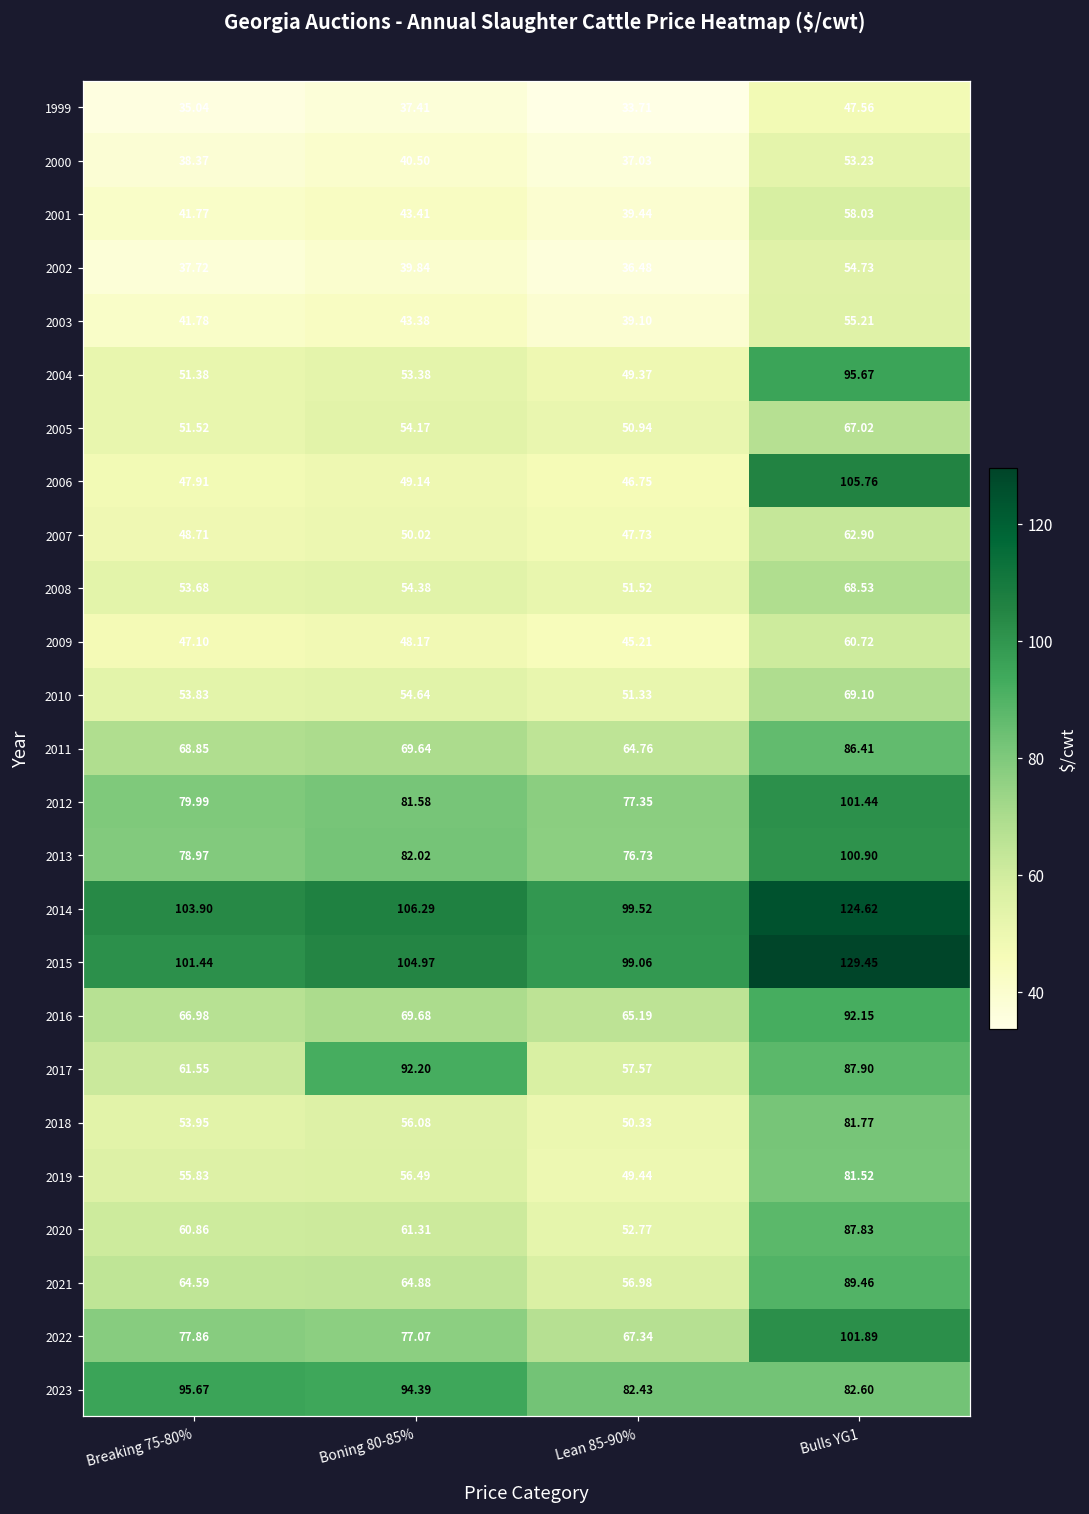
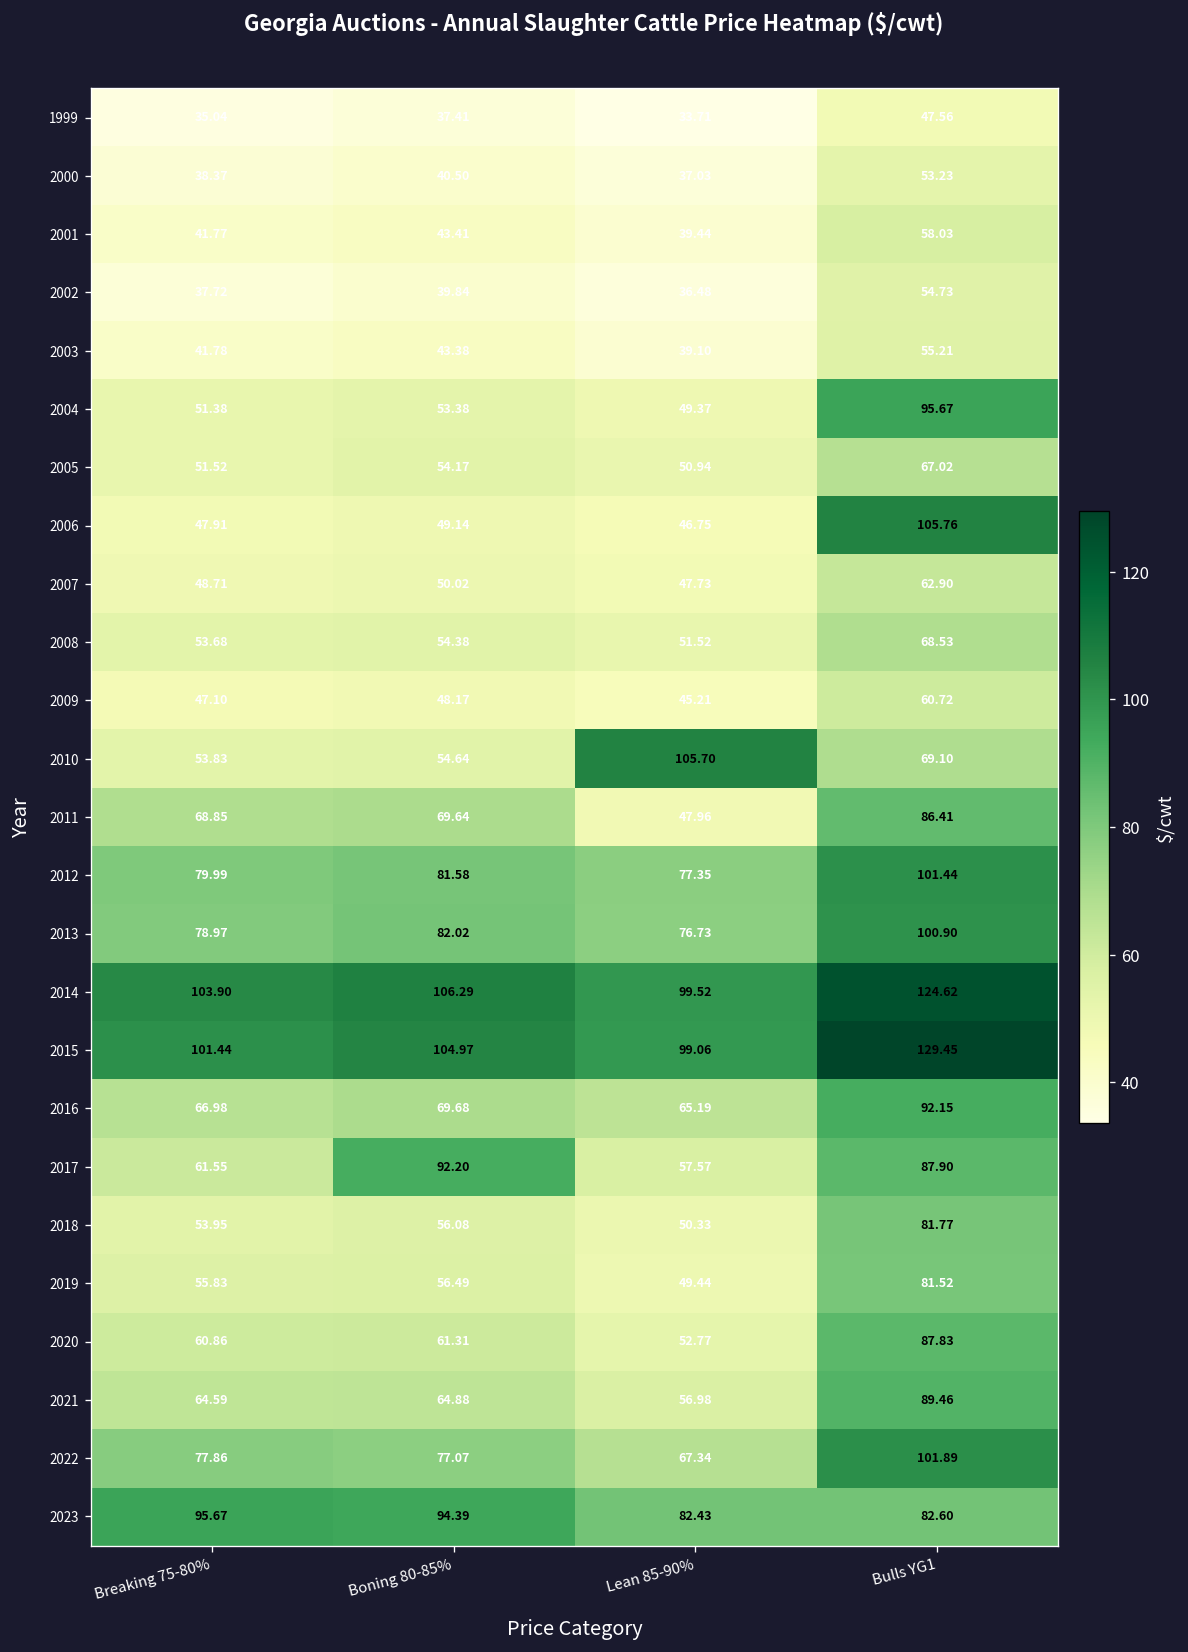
  {
    "1999": {
      "Bulls YG1": 47.56
    },
    "2000": {
      "Boning 80-85%": 40.50,
      "Bulls YG1": 53.23
    },
    "2001": {
      "Breaking 75-80%": 41.77,
      "Boning 80-85%": 43.41,
      "Bulls YG1": 58.03
    },
    "2002": {
      "Boning 80-85%": 39.84,
      "Bulls YG1": 54.73
    },
    "2003": {
      "Breaking 75-80%": 41.78,
      "Boning 80-85%": 43.38,
      "Bulls YG1": 55.21
    },
    "2004": {
      "Breaking 75-80%": 51.38,
      "Boning 80-85%": 53.38,
      "Lean 85-90%": 49.37,
      "Bulls YG1": 95.67
    },
    "2005": {
      "Breaking 75-80%": 51.52,
      "Boning 80-85%": 54.17,
      "Lean 85-90%": 50.94,
      "Bulls YG1": 67.02
    },
    "2006": {
      "Breaking 75-80%": 47.91,
      "Boning 80-85%": 49.14,
      "Lean 85-90%": 46.75,
      "Bulls YG1": 105.76
    },
    "2007": {
      "Breaking 75-80%": 48.71,
      "Boning 80-85%": 50.02,
      "Lean 85-90%": 47.73,
      "Bulls YG1": 62.90
    },
    "2008": {
      "Breaking 75-80%": 53.68,
      "Boning 80-85%": 54.38,
      "Lean 85-90%": 51.52,
      "Bulls YG1": 68.53
    },
    "2009": {
      "Breaking 75-80%": 47.10,
      "Boning 80-85%": 48.17,
      "Lean 85-90%": 45.21,
      "Bulls YG1": 60.72
    },
    "2010": {
      "Breaking 75-80%": 53.83,
      "Boning 80-85%": 54.64,
-     "Lean 85-90%": 51.33,
+     "Lean 85-90%": 105.70,
      "Bulls YG1": 69.10
    },
    "2011": {
      "Breaking 75-80%": 68.85,
      "Boning 80-85%": 69.64,
-     "Lean 85-90%": 64.76,
+     "Lean 85-90%": 47.96,
      "Bulls YG1": 86.41
    },
    "2012": {
      "Breaking 75-80%": 79.99,
      "Boning 80-85%": 81.58,
      "Lean 85-90%": 77.35,
      "Bulls YG1": 101.44
    },
    "2013": {
      "Breaking 75-80%": 78.97,
      "Boning 80-85%": 82.02,
      "Lean 85-90%": 76.73,
      "Bulls YG1": 100.90
    },
    "2014": {
      "Breaking 75-80%": 103.90,
      "Boning 80-85%": 106.29,
      "Lean 85-90%": 99.52,
      "Bulls YG1": 124.62
    },
    "2015": {
      "Breaking 75-80%": 101.44,
      "Boning 80-85%": 104.97,
      "Lean 85-90%": 99.06,
      "Bulls YG1": 129.45
    },
    "2016": {
      "Breaking 75-80%": 66.98,
      "Boning 80-85%": 69.68,
      "Lean 85-90%": 65.19,
      "Bulls YG1": 92.15
    },
    "2017": {
      "Breaking 75-80%": 61.55,
      "Boning 80-85%": 92.20,
      "Lean 85-90%": 57.57,
      "Bulls YG1": 87.90
    },
    "2018": {
      "Breaking 75-80%": 53.95,
      "Boning 80-85%": 56.08,
      "Lean 85-90%": 50.33,
      "Bulls YG1": 81.77
    },
    "2019": {
      "Breaking 75-80%": 55.83,
      "Boning 80-85%": 56.49,
      "Lean 85-90%": 49.44,
      "Bulls YG1": 81.52
    },
    "2020": {
      "Breaking 75-80%": 60.86,
      "Boning 80-85%": 61.31,
      "Lean 85-90%": 52.77,
      "Bulls YG1": 87.83
    },
    "2021": {
      "Breaking 75-80%": 64.59,
      "Boning 80-85%": 64.88,
      "Lean 85-90%": 56.98,
      "Bulls YG1": 89.46
    },
    "2022": {
      "Breaking 75-80%": 77.86,
      "Boning 80-85%": 77.07,
      "Lean 85-90%": 67.34,
      "Bulls YG1": 101.89
    },
    "2023": {
      "Breaking 75-80%": 95.67,
      "Boning 80-85%": 94.39,
      "Lean 85-90%": 82.43,
      "Bulls YG1": 82.60
    }
  }
